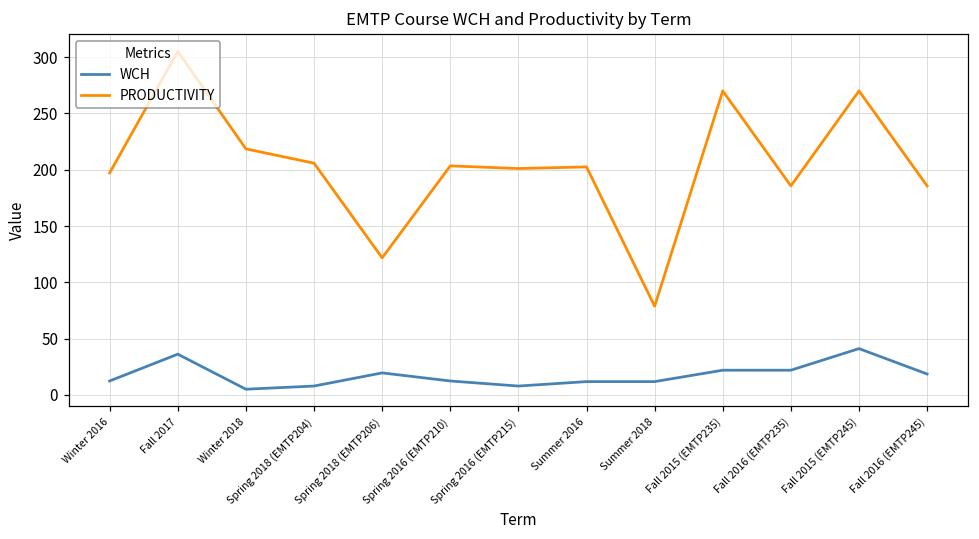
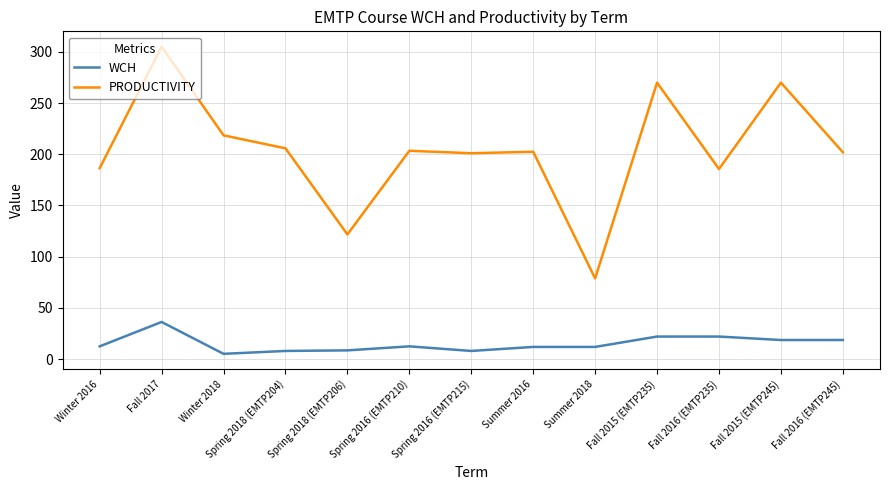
  {
    "WCH": {
      "Winter 2016": 12,
      "Fall 2017": 36,
      "Winter 2018": 5,
      "Spring 2018 (EMTP204)": 8,
-     "Spring 2018 (EMTP206)": 20,
+     "Spring 2018 (EMTP206)": 8,
      "Spring 2016 (EMTP210)": 12,
      "Spring 2016 (EMTP215)": 8,
      "Summer 2016": 12,
      "Summer 2018": 12,
      "Fall 2015 (EMTP235)": 22,
      "Fall 2016 (EMTP235)": 22,
-     "Fall 2015 (EMTP245)": 41,
+     "Fall 2015 (EMTP245)": 19,
      "Fall 2016 (EMTP245)": 19
    },
    "PRODUCTIVITY": {
-     "Winter 2016": 197,
+     "Winter 2016": 186,
      "Winter 2018": 219,
      "Spring 2018 (EMTP204)": 206,
      "Spring 2018 (EMTP206)": 122,
      "Spring 2016 (EMTP210)": 203,
      "Spring 2016 (EMTP215)": 201,
      "Summer 2016": 203,
      "Summer 2018": 79,
      "Fall 2015 (EMTP235)": 270,
      "Fall 2016 (EMTP235)": 186,
      "Fall 2015 (EMTP245)": 270,
-     "Fall 2016 (EMTP245)": 186
+     "Fall 2016 (EMTP245)": 202
    }
  }
